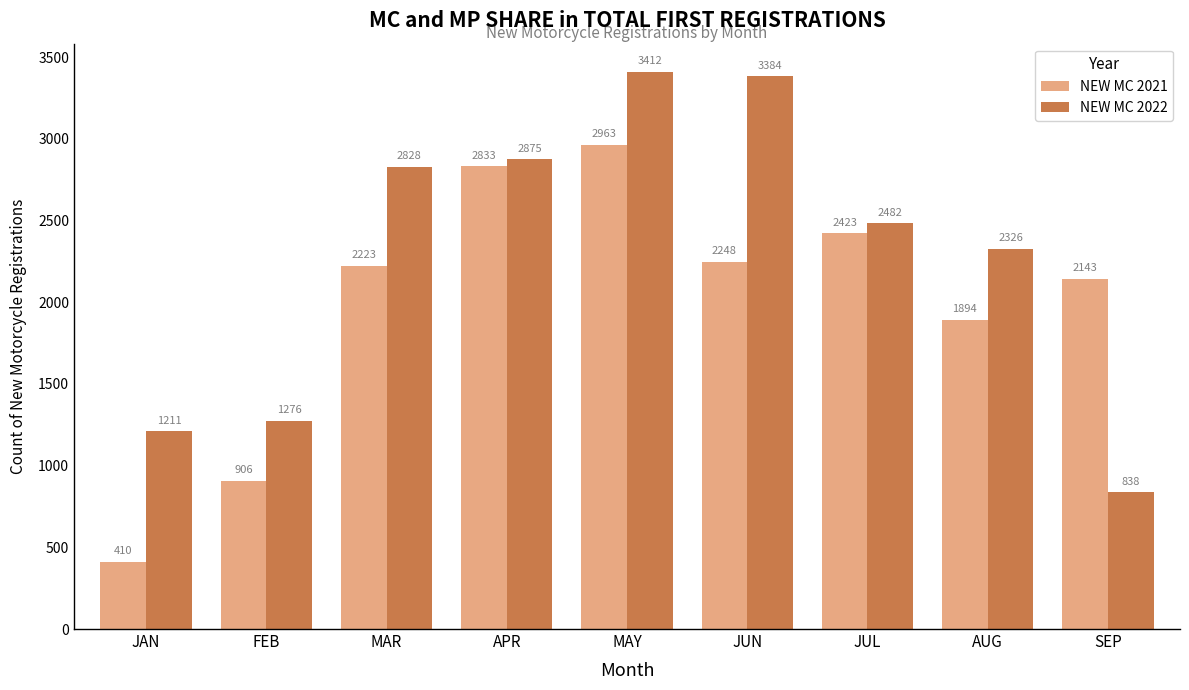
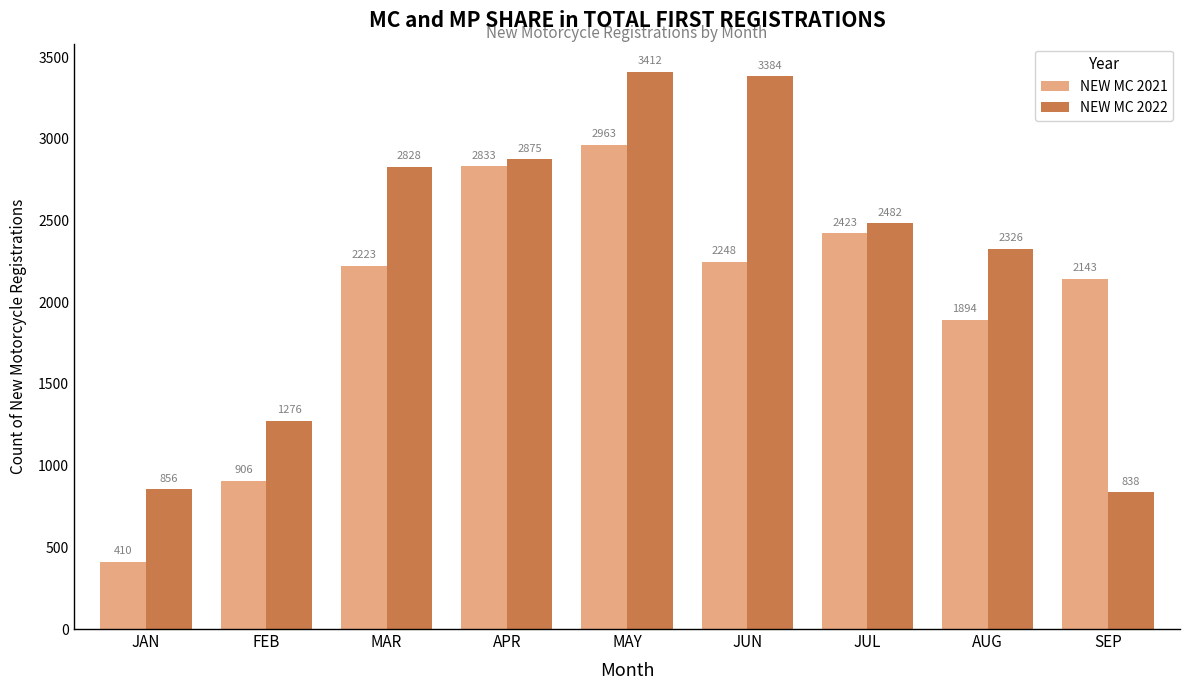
  {
    "NEW MC 2021": {
      "JAN": 410,
      "FEB": 906,
      "MAR": 2223,
      "APR": 2833,
      "MAY": 2963,
      "JUN": 2248,
      "JUL": 2423,
      "AUG": 1894,
      "SEP": 2143
    },
    "NEW MC 2022": {
-     "JAN": 1211,
+     "JAN": 856,
      "FEB": 1276,
      "MAR": 2828,
      "APR": 2875,
      "MAY": 3412,
      "JUN": 3384,
      "JUL": 2482,
      "AUG": 2326,
      "SEP": 838
    }
  }
